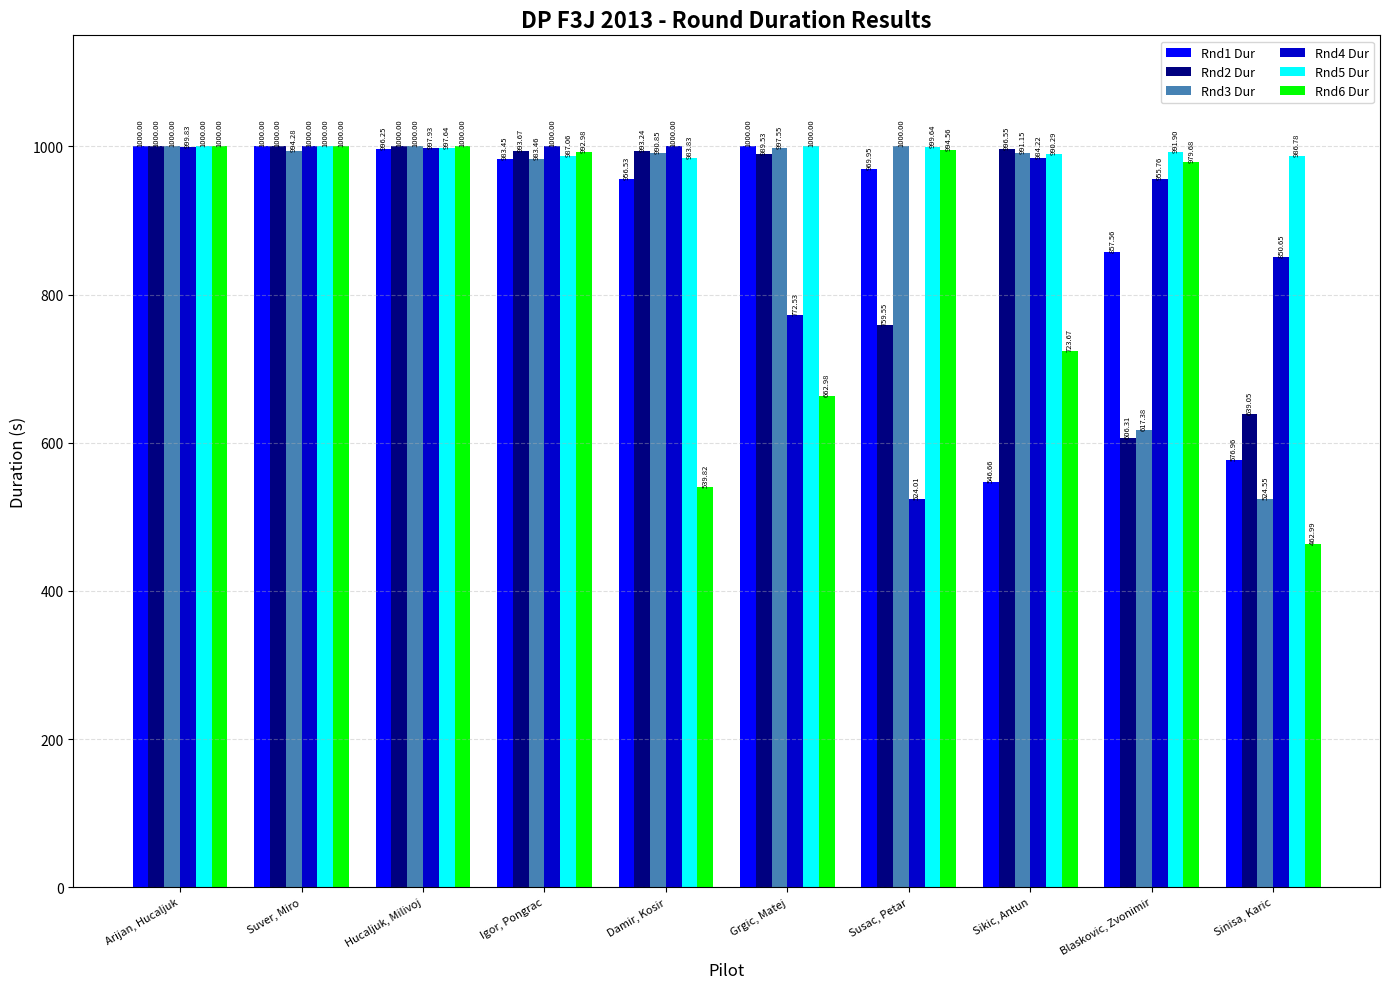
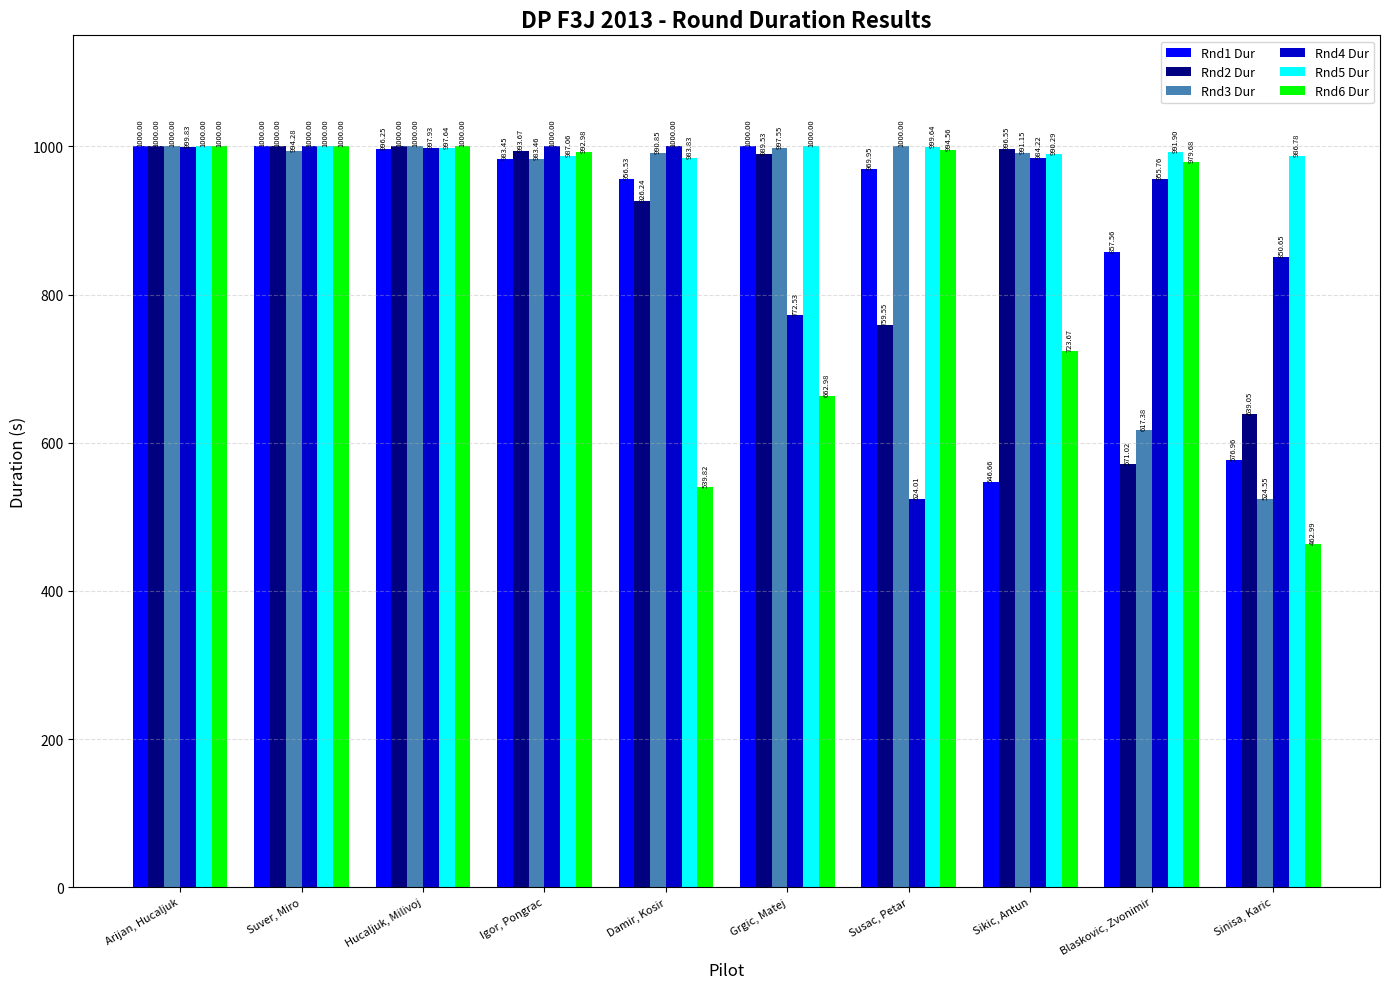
  {
    "Rnd2 Dur": {
      "Arijan, Hucaljuk": 1000.00,
      "Suver, Miro": 1000.00,
      "Hucaljuk, Milivoj": 1000.00,
      "Igor, Pongrac": 993.67,
-     "Damir, Kosir": 993.24,
+     "Damir, Kosir": 926.24,
      "Grgic, Matej": 989.53,
      "Susac, Petar": 759.55,
      "Sikic, Antun": 996.55,
-     "Blaskovic, Zvonimir": 606.31,
+     "Blaskovic, Zvonimir": 571.02,
      "Sinisa, Karic": 639.05
    },
    "Rnd3 Dur": {
      "Arijan, Hucaljuk": 1000.00,
      "Suver, Miro": 994.28,
      "Hucaljuk, Milivoj": 1000.00,
      "Igor, Pongrac": 983.46,
      "Damir, Kosir": 990.85,
      "Grgic, Matej": 997.55,
      "Susac, Petar": 1000.00,
      "Sikic, Antun": 991.15,
      "Blaskovic, Zvonimir": 617.38,
      "Sinisa, Karic": 524.55
    },
    "Rnd5 Dur": {
      "Arijan, Hucaljuk": 1000.00,
      "Suver, Miro": 1000.00,
      "Hucaljuk, Milivoj": 997.64,
      "Igor, Pongrac": 987.06,
      "Damir, Kosir": 983.83,
      "Grgic, Matej": 1000.00,
      "Susac, Petar": 999.64,
      "Sikic, Antun": 990.29,
      "Blaskovic, Zvonimir": 991.90,
      "Sinisa, Karic": 986.78
    },
    "Rnd6 Dur": {
      "Arijan, Hucaljuk": 1000.00,
      "Suver, Miro": 1000.00,
      "Hucaljuk, Milivoj": 1000.00,
      "Igor, Pongrac": 992.98,
      "Damir, Kosir": 539.82,
      "Grgic, Matej": 662.98,
      "Susac, Petar": 994.56,
      "Sikic, Antun": 723.67,
      "Blaskovic, Zvonimir": 979.68,
      "Sinisa, Karic": 462.99
    }
  }
